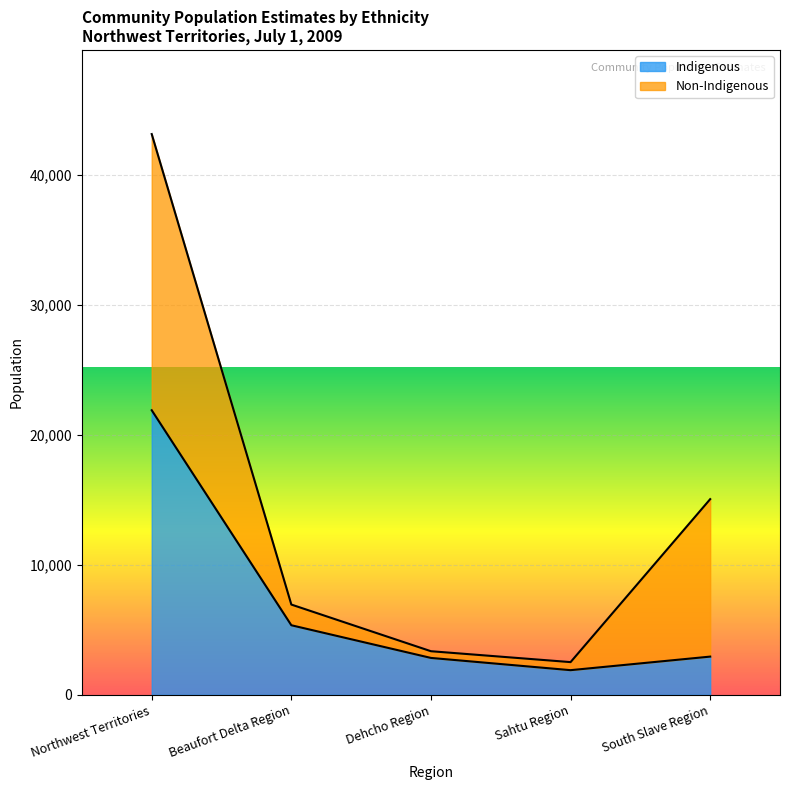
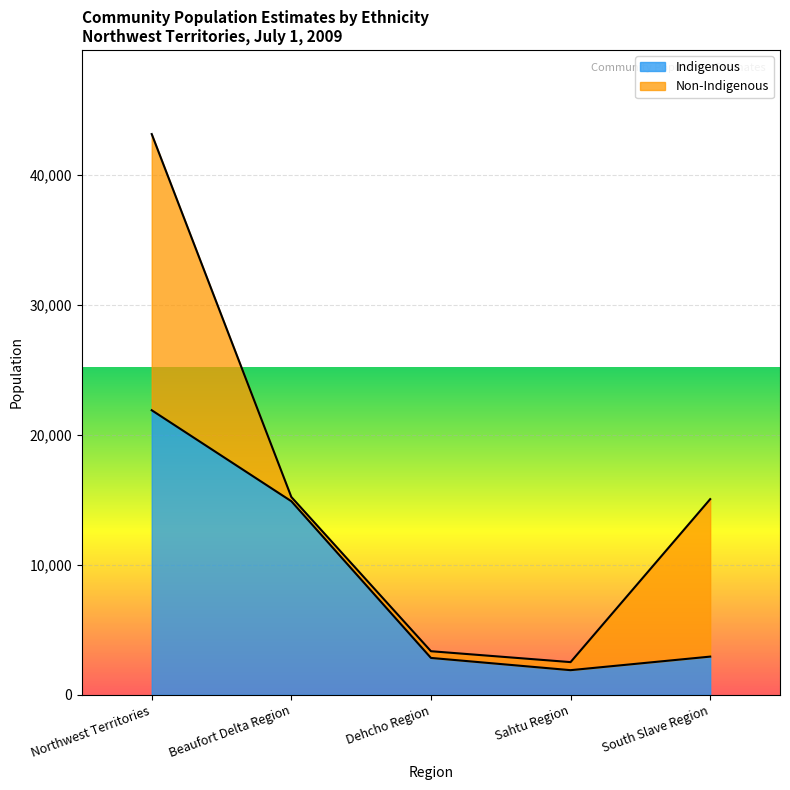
  {
    "Indigenous": {
      "Northwest Territories": "21,900",
-     "Beaufort Delta Region": "5,400",
+     "Beaufort Delta Region": "14,900",
      "Dehcho Region": "2,800",
      "Sahtu Region": "1,900",
      "South Slave Region": "2,900"
    },
    "Non-Indigenous": {
      "Northwest Territories": "21,300",
-     "Beaufort Delta Region": "1,600",
+     "Beaufort Delta Region": "300",
      "Dehcho Region": "500",
      "Sahtu Region": "600",
      "South Slave Region": "12,100"
    }
  }
